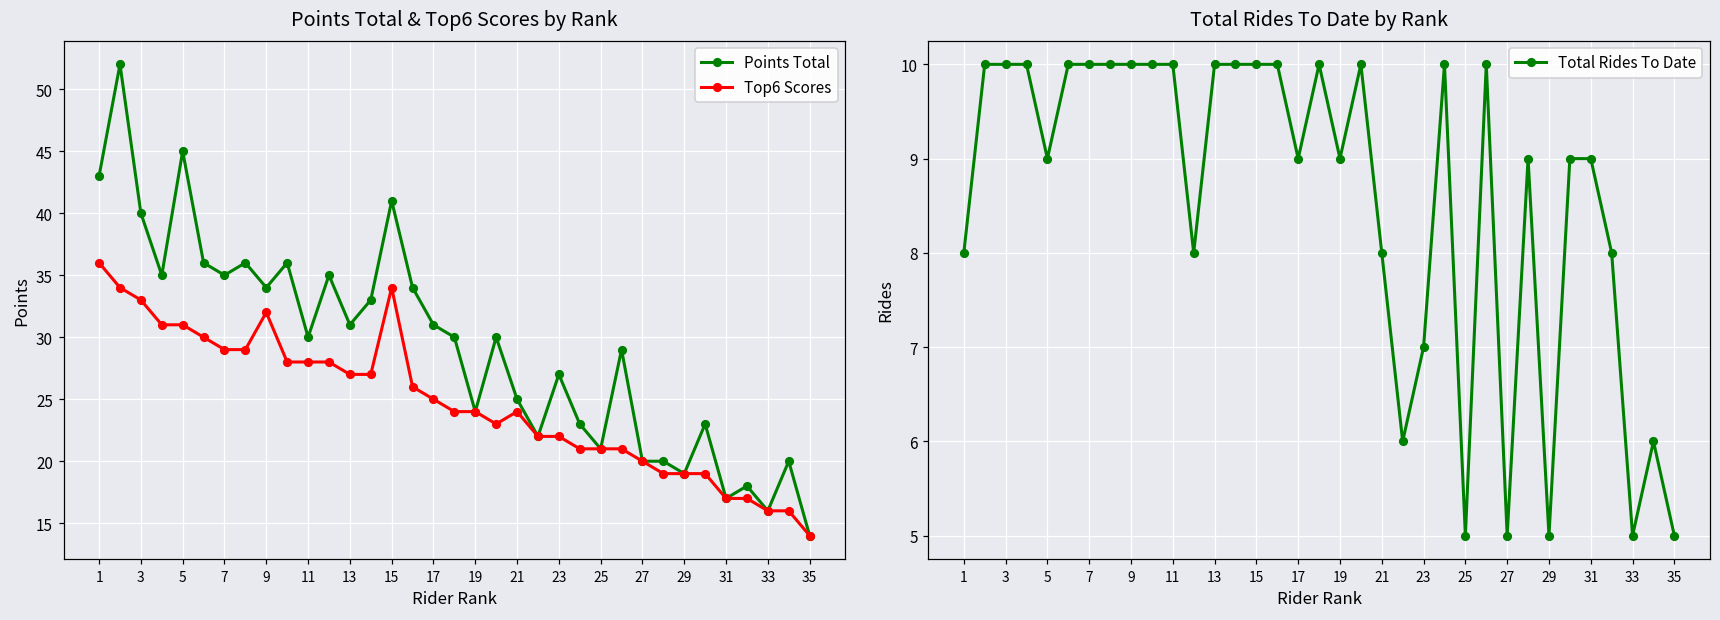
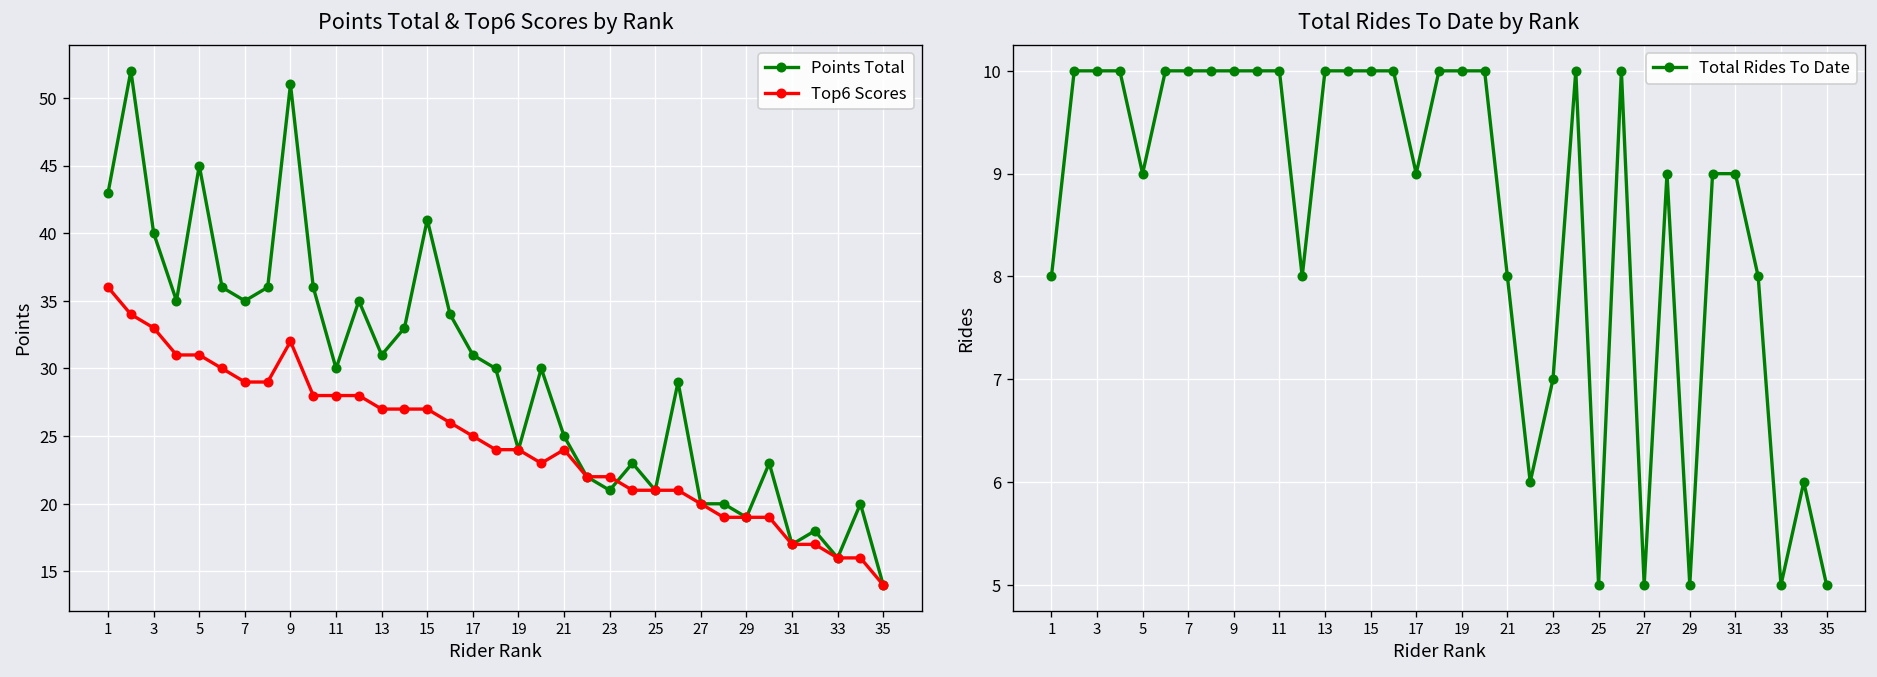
  {
    "Points Total & Top6 Scores by Rank": {
      "Points Total": {
        "1": 43,
        "3": 40,
        "5": 45,
        "7": 35,
-       "9": 34,
+       "9": 51,
        "11": 30,
        "13": 31,
        "15": 41,
        "17": 31,
        "21": 25,
-       "23": 27
+       "23": 21
      },
      "Top6 Scores": {
        "1": 36,
        "3": 33,
        "5": 31,
        "7": 29,
        "9": 32,
        "11": 28,
        "13": 27,
-       "15": 34,
+       "15": 27,
        "17": 25,
        "21": 24,
        "23": 22
      }
    },
    "Total Rides To Date by Rank": {
      "1": 8,
      "3": 10,
      "5": 9,
      "7": 10,
      "9": 10,
      "11": 10,
      "13": 10,
      "15": 10,
      "17": 9,
-     "19": 9,
+     "19": 10,
      "21": 8,
      "23": 7,
      "25": 5,
      "27": 5,
      "29": 5,
      "31": 9,
      "33": 5,
      "35": 5
    }
  }
